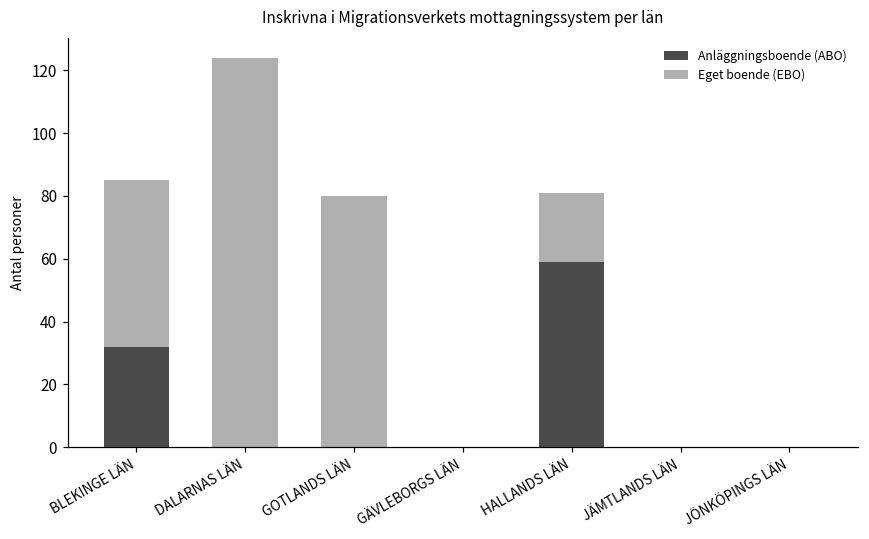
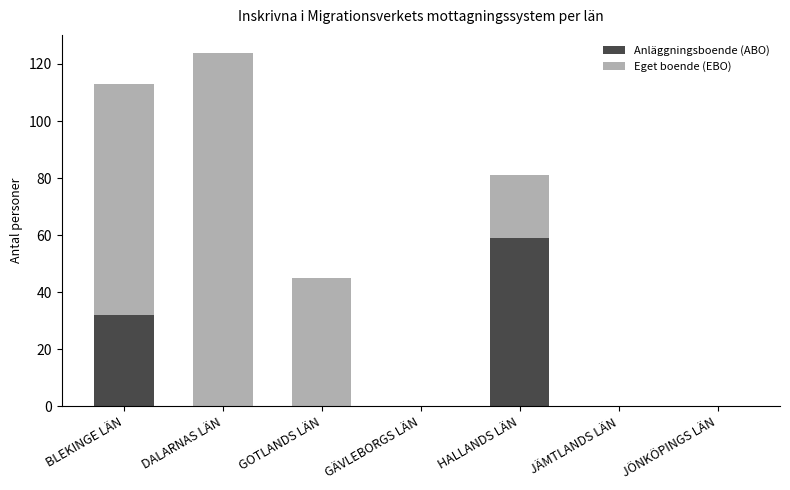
  {
    "Anläggningsboende (ABO)": {
      "BLEKINGE LÄN": 32,
      "DALARNAS LÄN": 0,
      "GOTLANDS LÄN": 0,
      "GÄVLEBORGS LÄN": 0,
      "HALLANDS LÄN": 59,
      "JÄMTLANDS LÄN": 0,
      "JÖNKÖPINGS LÄN": 0
    },
    "Eget boende (EBO)": {
-     "BLEKINGE LÄN": 53,
+     "BLEKINGE LÄN": 81,
      "DALARNAS LÄN": 124,
-     "GOTLANDS LÄN": 80,
+     "GOTLANDS LÄN": 45,
      "GÄVLEBORGS LÄN": 0,
      "HALLANDS LÄN": 22,
      "JÄMTLANDS LÄN": 0,
      "JÖNKÖPINGS LÄN": 0
    }
  }
